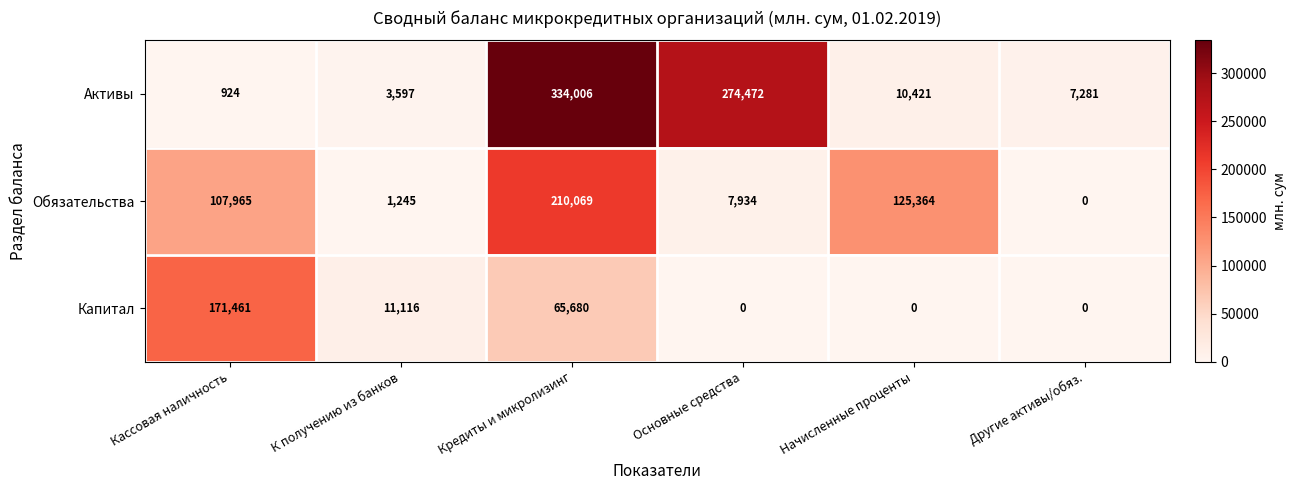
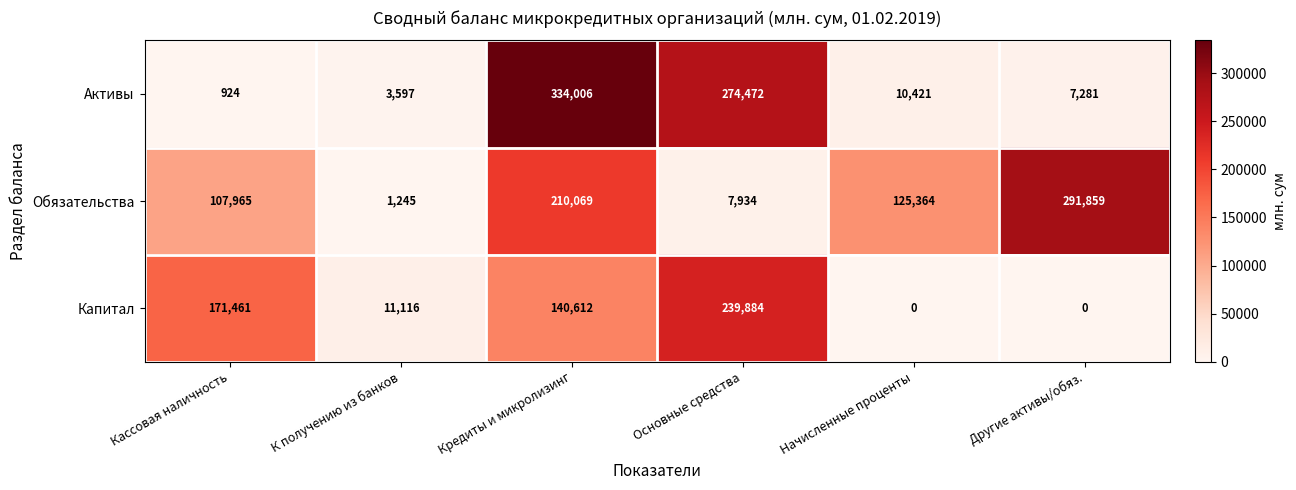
  {
    "Активы": {
      "Кассовая наличность": "924",
      "К получению из банков": "3,597",
      "Кредиты и микролизинг": "334,006",
      "Основные средства": "274,472",
      "Начисленные проценты": "10,421",
      "Другие активы/обяз.": "7,281"
    },
    "Обязательства": {
      "Кассовая наличность": "107,965",
      "К получению из банков": "1,245",
      "Кредиты и микролизинг": "210,069",
      "Основные средства": "7,934",
      "Начисленные проценты": "125,364",
-     "Другие активы/обяз.": "0"
+     "Другие активы/обяз.": "291,859"
    },
    "Капитал": {
      "Кассовая наличность": "171,461",
      "К получению из банков": "11,116",
-     "Кредиты и микролизинг": "65,680",
-     "Основные средства": "0",
+     "Кредиты и микролизинг": "140,612",
+     "Основные средства": "239,884",
      "Начисленные проценты": "0",
      "Другие активы/обяз.": "0"
    }
  }
